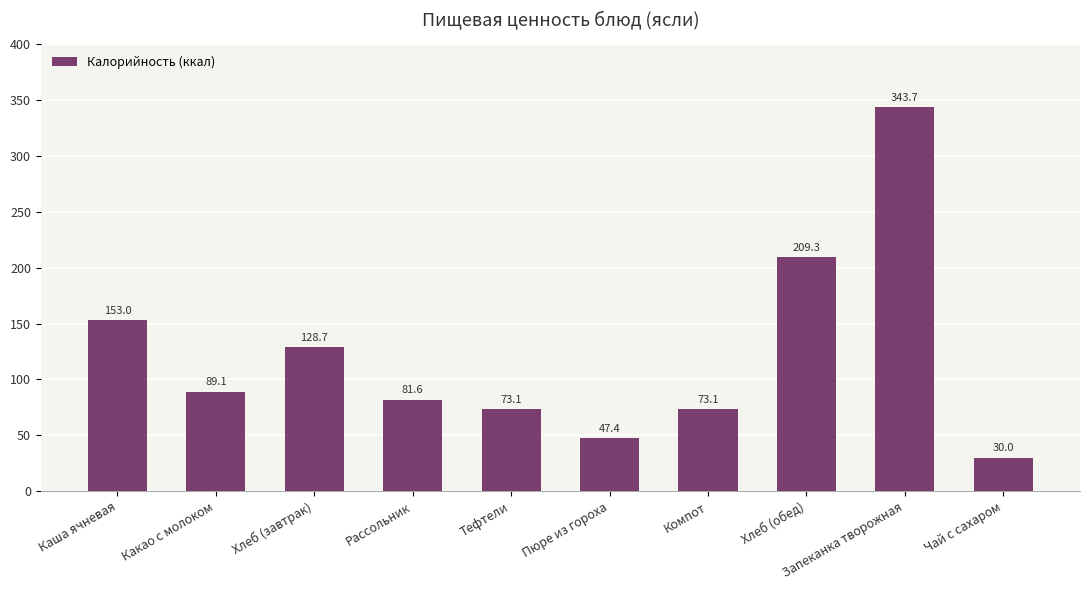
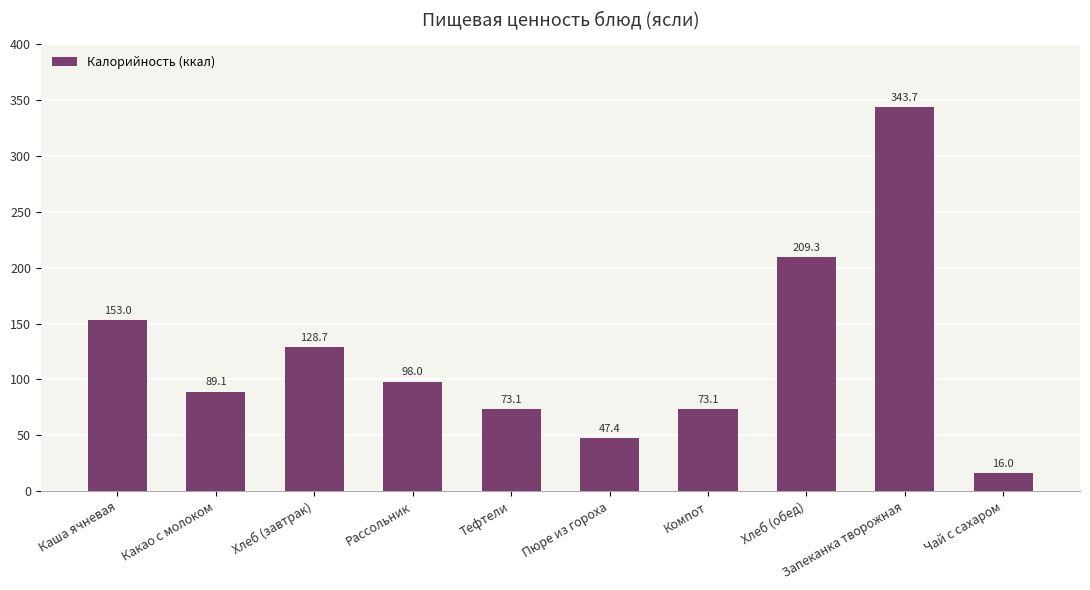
  {
    "Каша ячневая": 153.0,
    "Какао с молоком": 89.1,
    "Хлеб (завтрак)": 128.7,
-   "Рассольник": 81.6,
+   "Рассольник": 98.0,
    "Тефтели": 73.1,
    "Пюре из гороха": 47.4,
    "Компот": 73.1,
    "Хлеб (обед)": 209.3,
    "Запеканка творожная": 343.7,
-   "Чай с сахаром": 30.0
+   "Чай с сахаром": 16.0
  }
